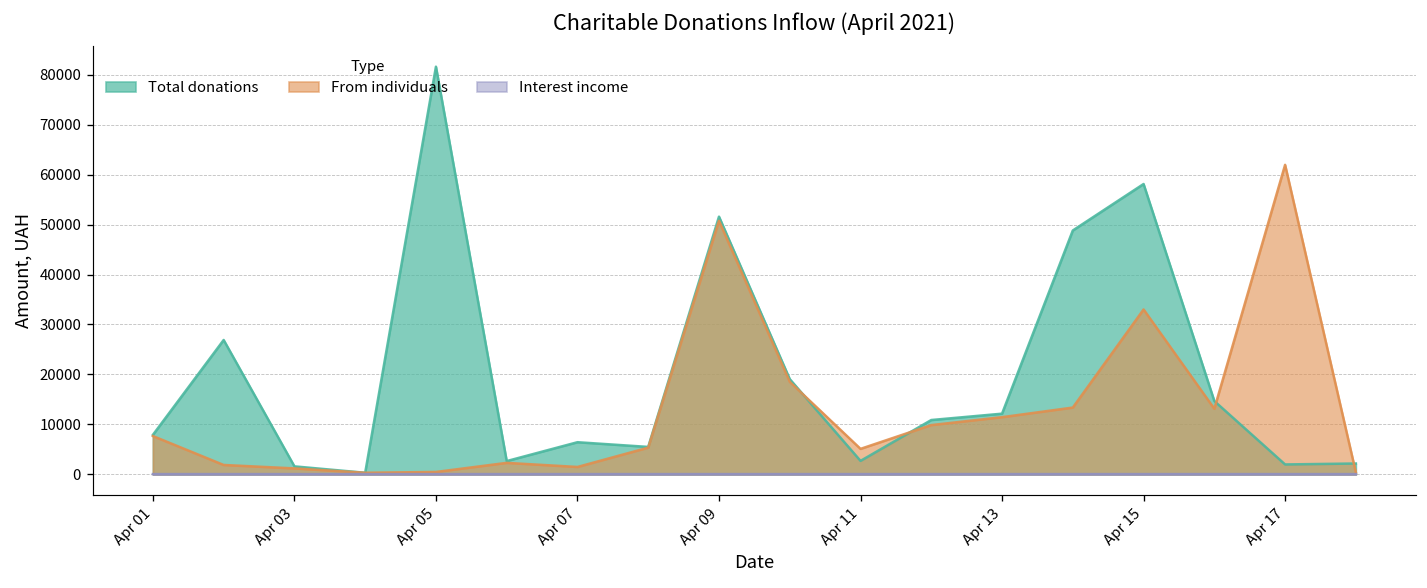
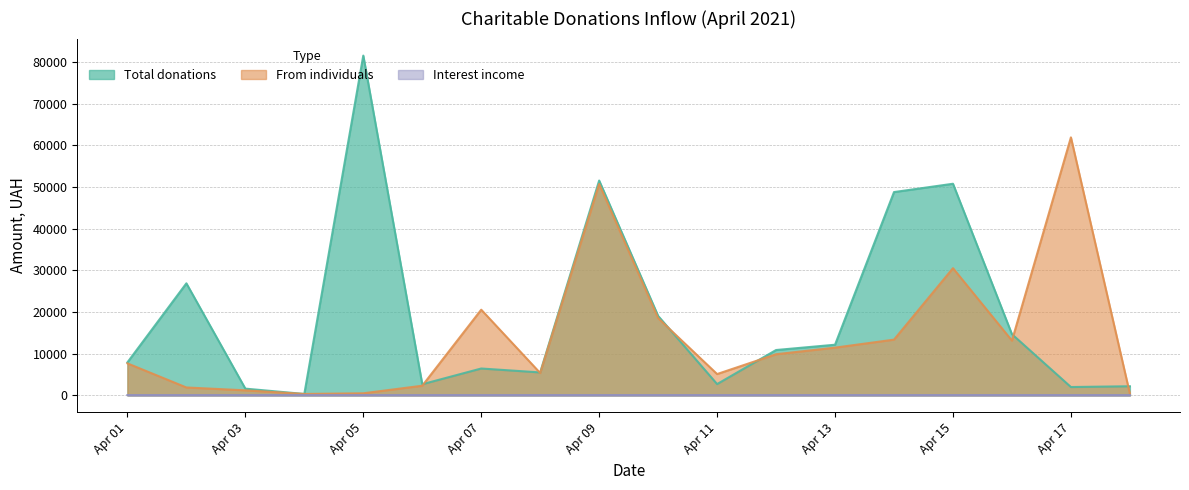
  {
    "Total donations": {
      "Apr 05": 82000,
      "Apr 07": 6000,
      "Apr 09": 52000,
      "Apr 11": 3000,
      "Apr 13": 12000,
-     "Apr 15": 58000,
+     "Apr 15": 51000,
      "Apr 17": 2000
    },
    "From individuals": {
-     "Apr 07": 2000,
+     "Apr 07": 21000,
      "Apr 09": 51000,
      "Apr 11": 5000,
      "Apr 13": 11000,
-     "Apr 15": 33000,
+     "Apr 15": 31000,
      "Apr 17": 62000
    },
    "Interest income": {
      "Apr 01": 0,
      "Apr 03": 0,
      "Apr 07": 0,
      "Apr 09": 0,
      "Apr 11": 0,
      "Apr 13": 0,
      "Apr 15": 0,
      "Apr 17": 0
    }
  }
